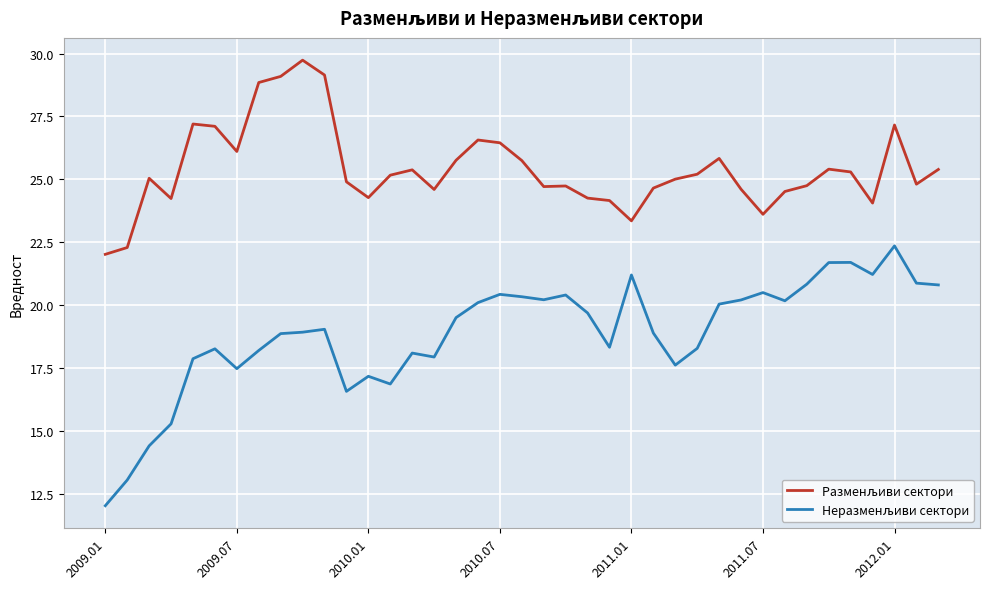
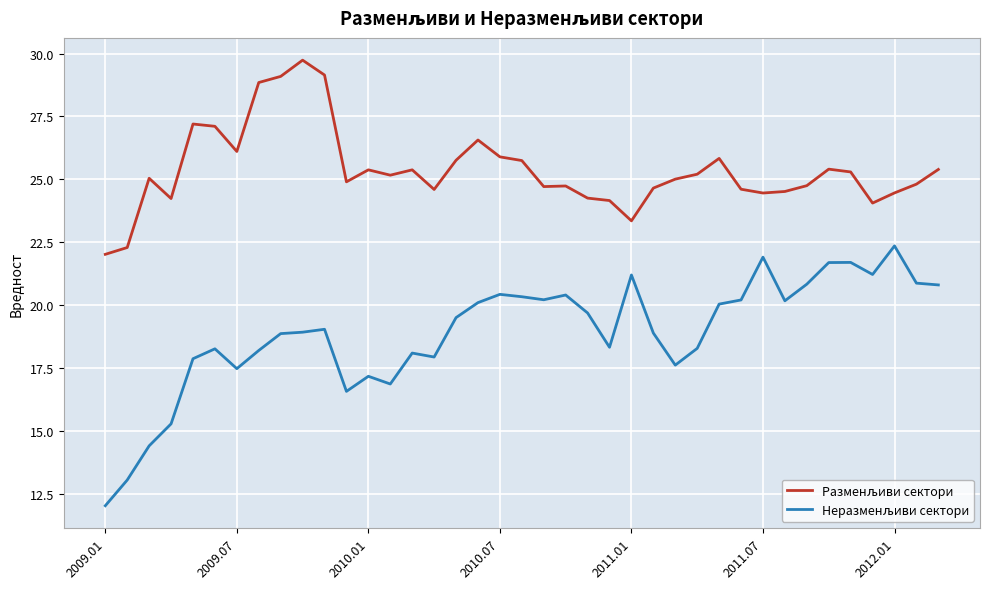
  {
    "Разменљиви сектори": {
      "2009.01": 22.0,
      "2009.07": 26.1,
-     "2010.01": 24.3,
-     "2010.07": 26.5,
+     "2010.01": 25.4,
+     "2010.07": 25.9,
      "2011.01": 23.4,
-     "2011.07": 23.6,
-     "2012.01": 27.2
+     "2011.07": 24.5,
+     "2012.01": 24.5
    },
    "Неразменљиви сектори": {
      "2009.01": 12.0,
      "2009.07": 17.5,
      "2010.01": 17.2,
      "2010.07": 20.4,
      "2011.01": 21.2,
-     "2011.07": 20.5,
+     "2011.07": 21.9,
      "2012.01": 22.4
    }
  }
